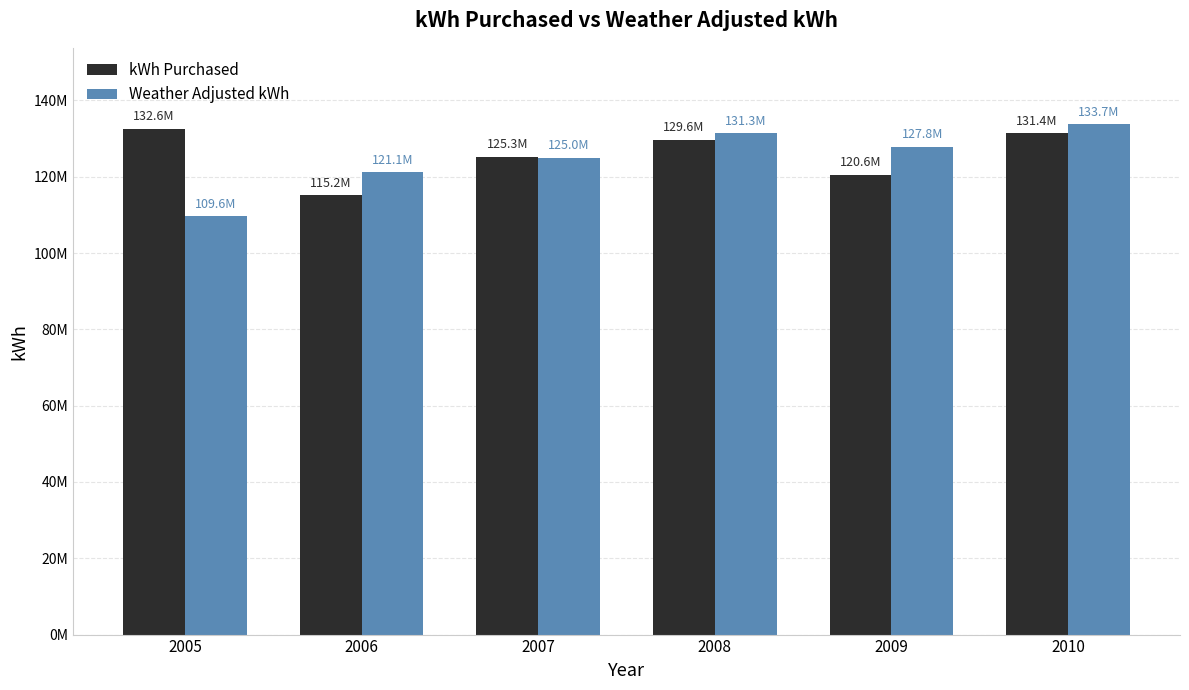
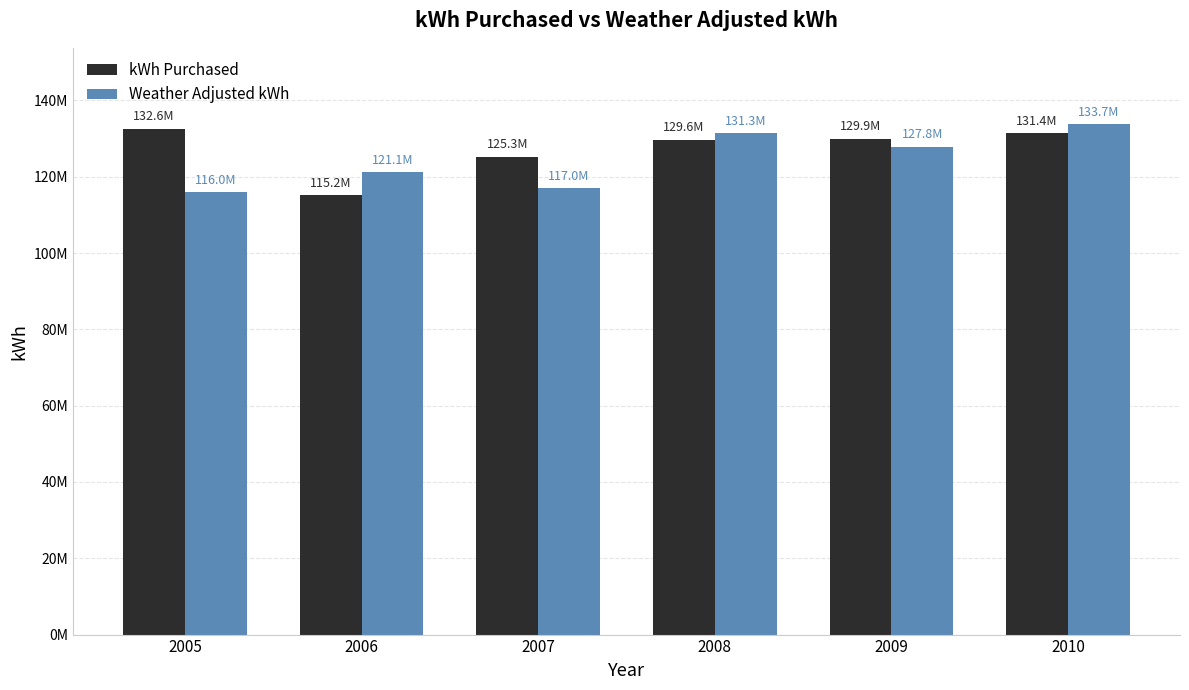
  {
    "kWh Purchased": {
      "2005": "132.6M",
      "2006": "115.2M",
      "2007": "125.3M",
      "2008": "129.6M",
-     "2009": "120.6M",
+     "2009": "129.9M",
      "2010": "131.4M"
    },
    "Weather Adjusted kWh": {
-     "2005": "109.6M",
+     "2005": "116.0M",
      "2006": "121.1M",
-     "2007": "125.0M",
+     "2007": "117.0M",
      "2008": "131.3M",
      "2009": "127.8M",
      "2010": "133.7M"
    }
  }
